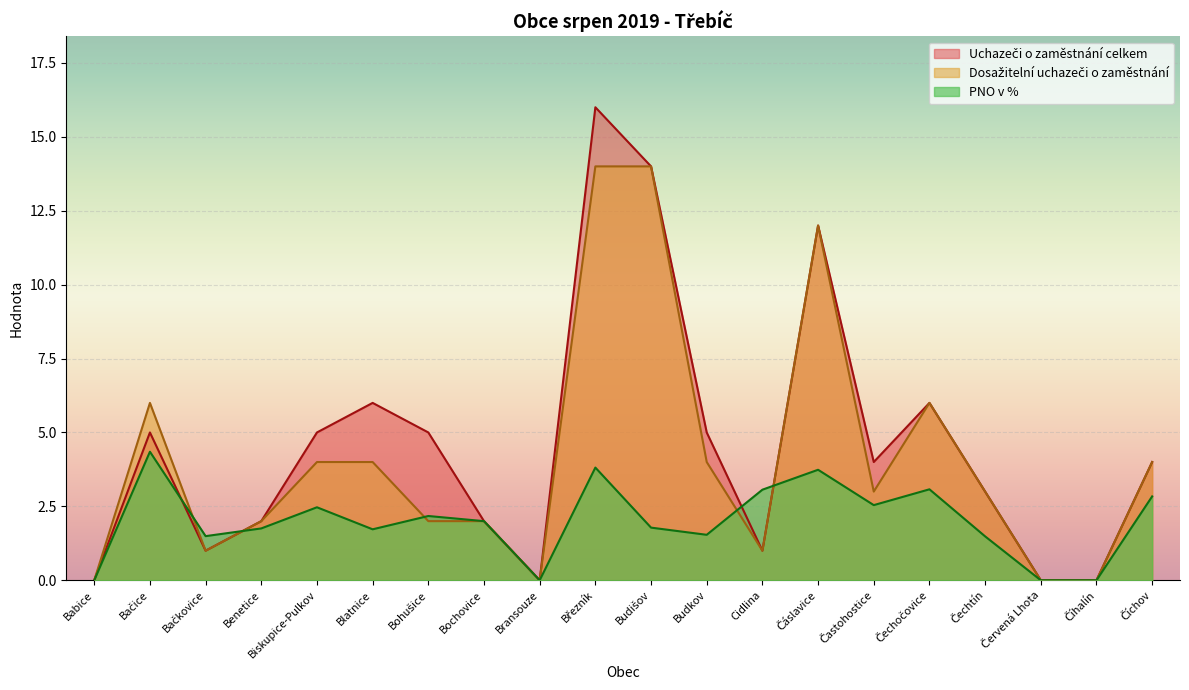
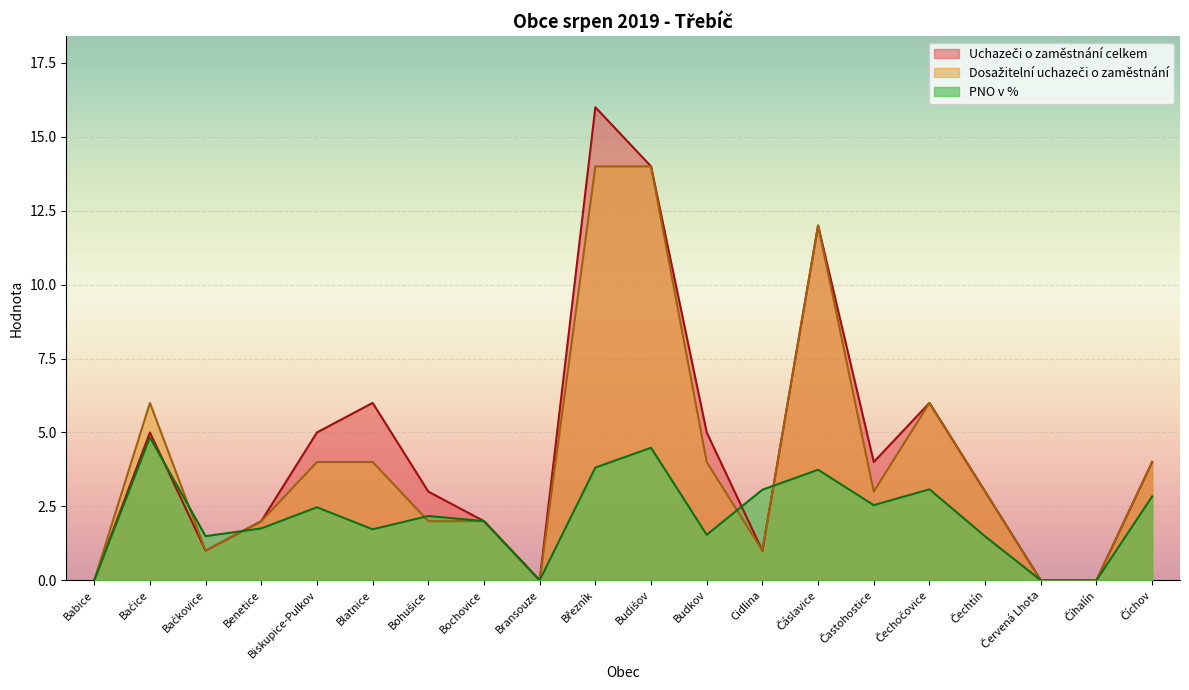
  {
    "Uchazeči o zaměstnání celkem": {
      "Bačice": 5,
      "Biskupice-Pulkov": 5,
      "Blatnice": 6,
-     "Bohušice": 5,
+     "Bohušice": 3,
      "Březník": 16,
      "Budkov": 5,
      "Častohostice": 4
    },
    "Dosažitelní uchazeči o zaměstnání": {
      "Bačice": 6.0,
      "Biskupice-Pulkov": 4.0,
      "Blatnice": 4.0,
      "Bohušice": 2.0,
      "Březník": 14.0,
      "Budkov": 4.0,
      "Častohostice": 3.0
    },
    "PNO v %": {
-     "Bačice": 4.3,
+     "Bačice": 4.8,
      "Bačkovice": 1.5,
      "Benetice": 1.8,
      "Biskupice-Pulkov": 2.5,
      "Blatnice": 1.7,
      "Bohušice": 2.2,
      "Březník": 3.8,
-     "Budišov": 1.8,
+     "Budišov": 4.5,
      "Budkov": 1.5,
      "Cidlina": 3.1,
      "Čáslavice": 3.7,
      "Častohostice": 2.5,
      "Čechočovice": 3.1,
      "Čechtín": 1.5,
      "Číchov": 2.8
    }
  }
